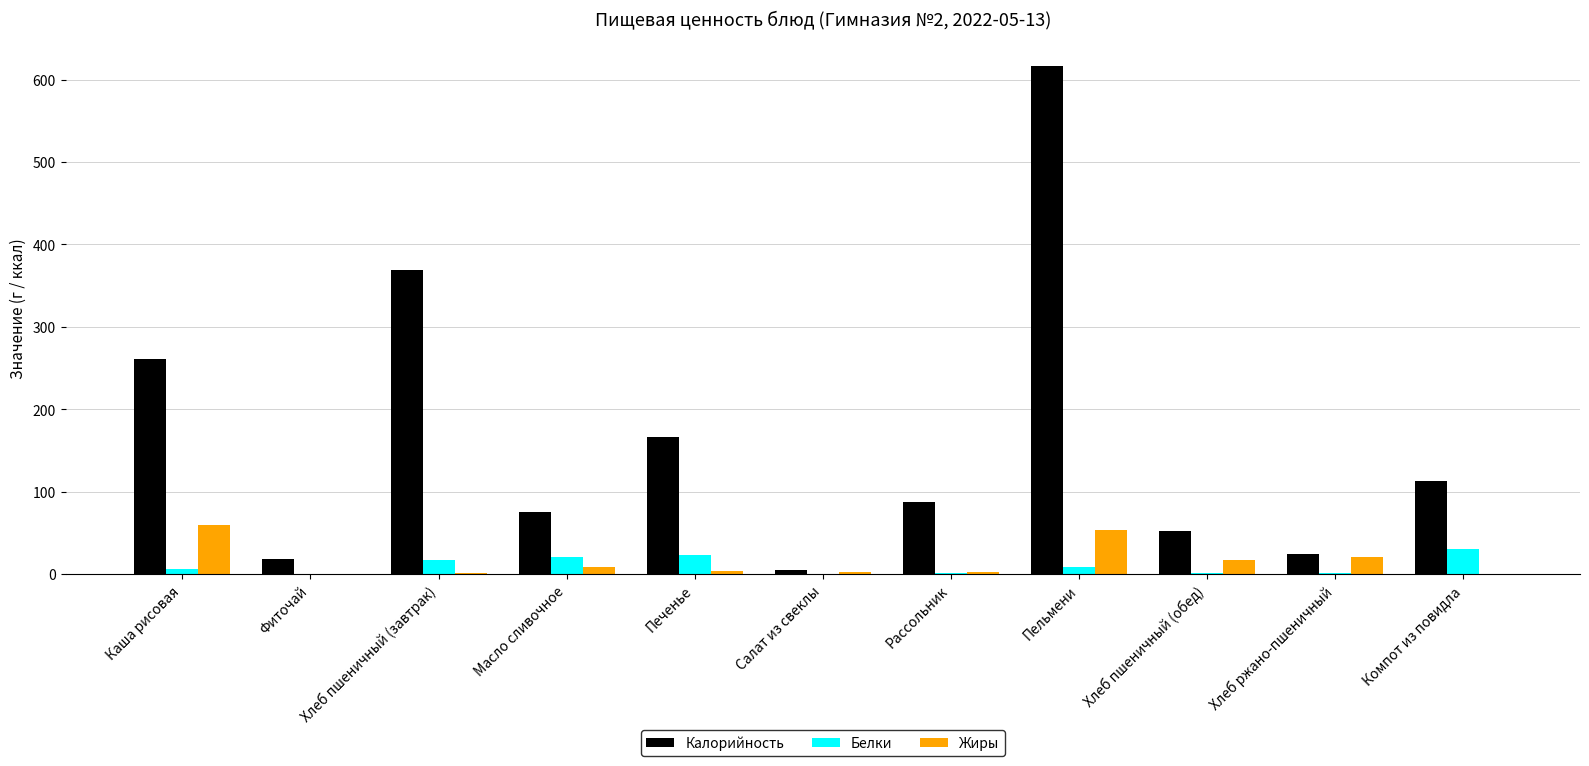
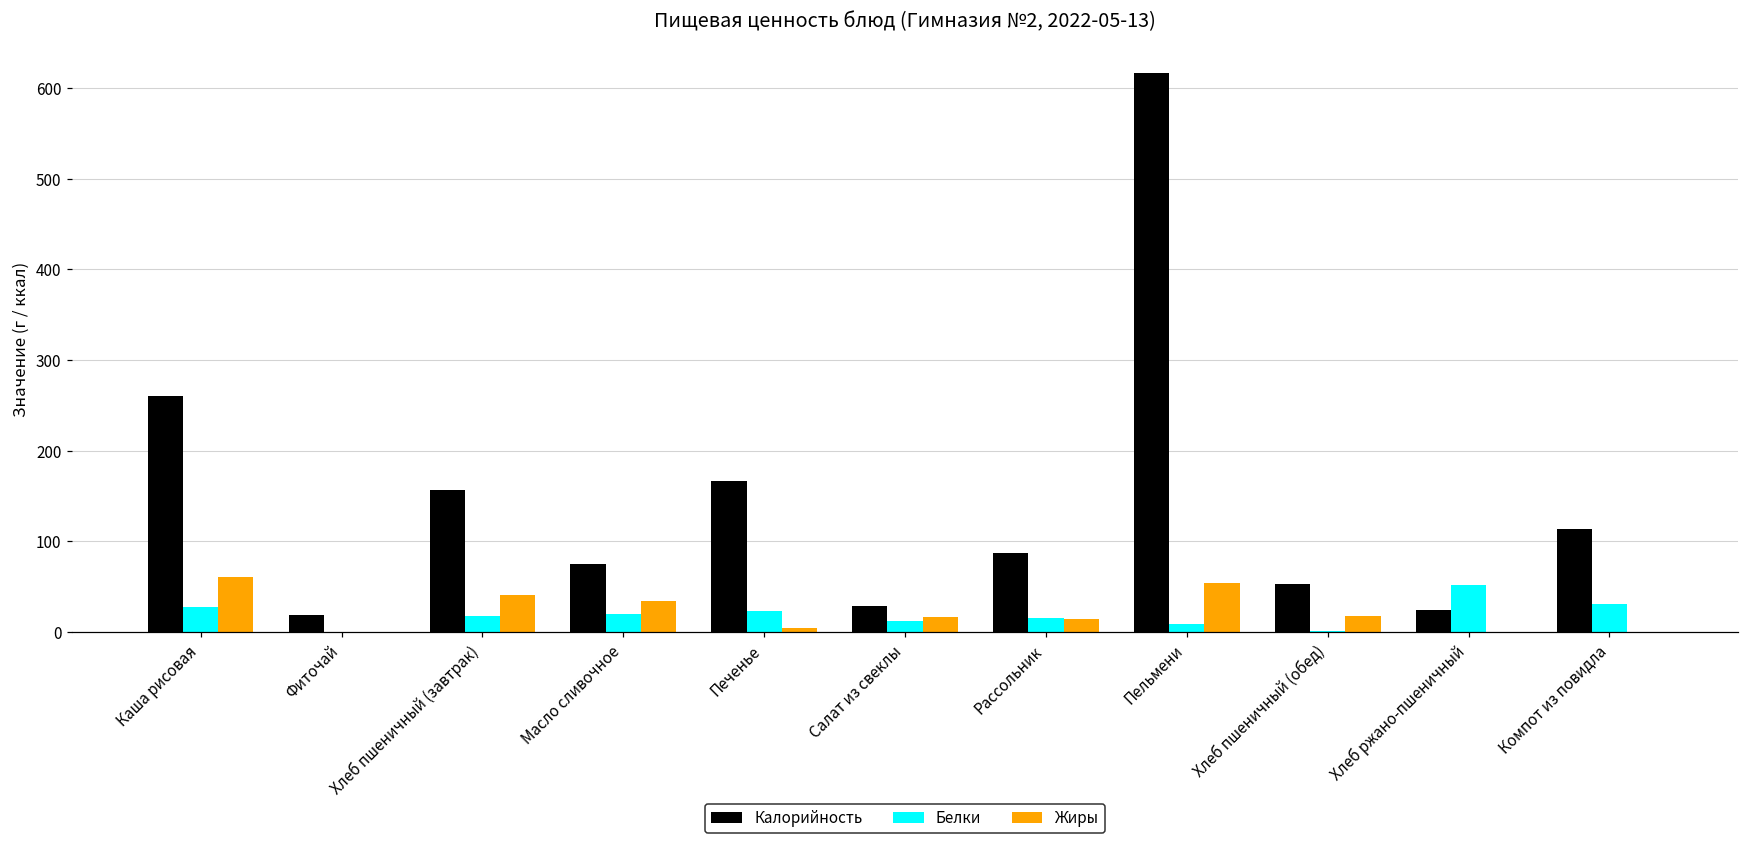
  {
    "Калорийность": {
      "Каша рисовая": 260,
      "Фиточай": 20,
-     "Хлеб пшеничный (завтрак)": 370,
+     "Хлеб пшеничный (завтрак)": 160,
      "Масло сливочное": 70,
      "Печенье": 170,
-     "Салат из свеклы": 10,
+     "Салат из свеклы": 30,
      "Рассольник": 90,
      "Пельмени": 620,
      "Хлеб пшеничный (обед)": 50,
      "Хлеб ржано-пшеничный": 20,
      "Компот из повидла": 110
    },
    "Белки": {
-     "Каша рисовая": 10,
+     "Каша рисовая": 30,
      "Фиточай": 0,
      "Хлеб пшеничный (завтрак)": 20,
      "Масло сливочное": 20,
      "Печенье": 20,
-     "Салат из свеклы": 0,
-     "Рассольник": 0,
+     "Салат из свеклы": 10,
+     "Рассольник": 10,
      "Пельмени": 10,
-     "Хлеб ржано-пшеничный": 0,
+     "Хлеб ржано-пшеничный": 50,
      "Компот из повидла": 30
    },
    "Жиры": {
      "Каша рисовая": 60,
      "Фиточай": 0,
-     "Хлеб пшеничный (завтрак)": 0,
-     "Масло сливочное": 10,
+     "Хлеб пшеничный (завтрак)": 40,
+     "Масло сливочное": 30,
      "Печенье": 0,
-     "Салат из свеклы": 0,
-     "Рассольник": 0,
+     "Салат из свеклы": 20,
+     "Рассольник": 10,
      "Пельмени": 50,
      "Хлеб пшеничный (обед)": 20,
-     "Хлеб ржано-пшеничный": 20
+     "Хлеб ржано-пшеничный": 0
    }
  }
